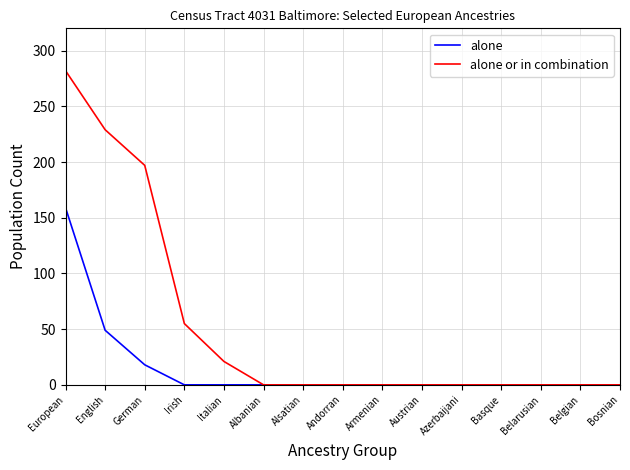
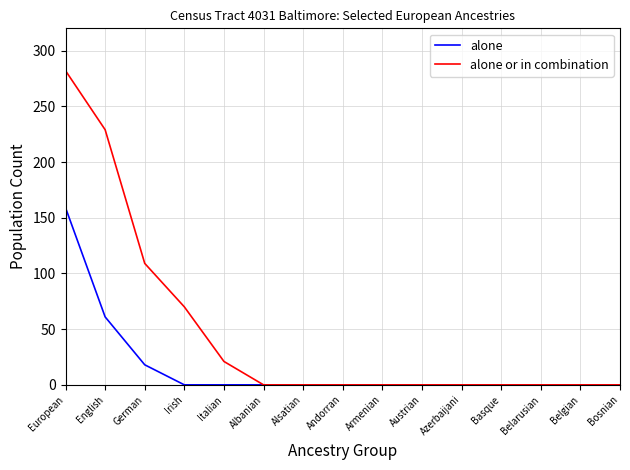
  {
    "alone": {
      "European": 159,
-     "English": 49,
+     "English": 61,
      "German": 18,
      "Irish": 0,
      "Italian": 0
    },
    "alone or in combination": {
      "European": 282,
      "English": 229,
-     "German": 197,
-     "Irish": 55,
+     "German": 109,
+     "Irish": 70,
      "Italian": 21
    }
  }
